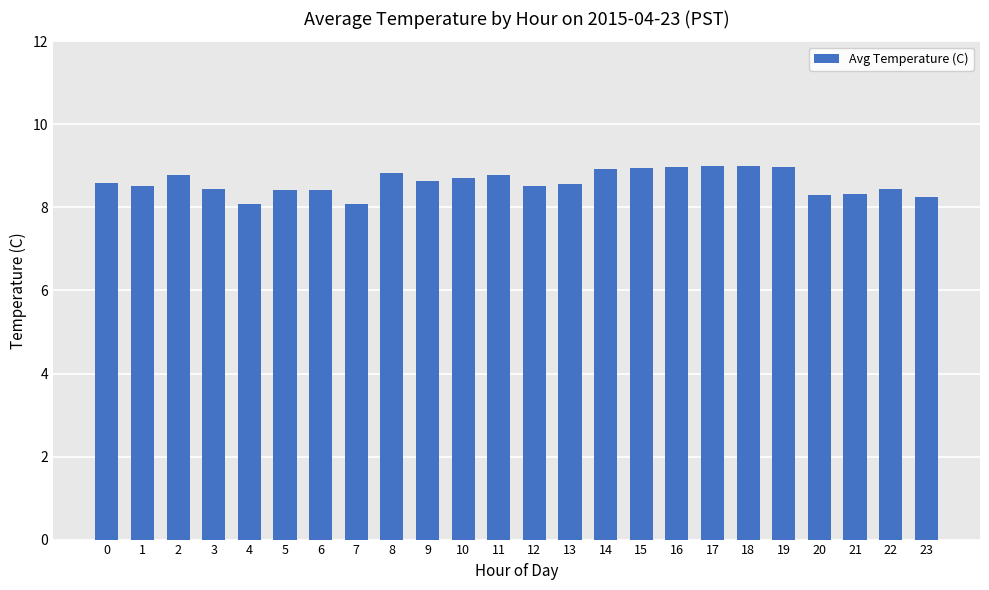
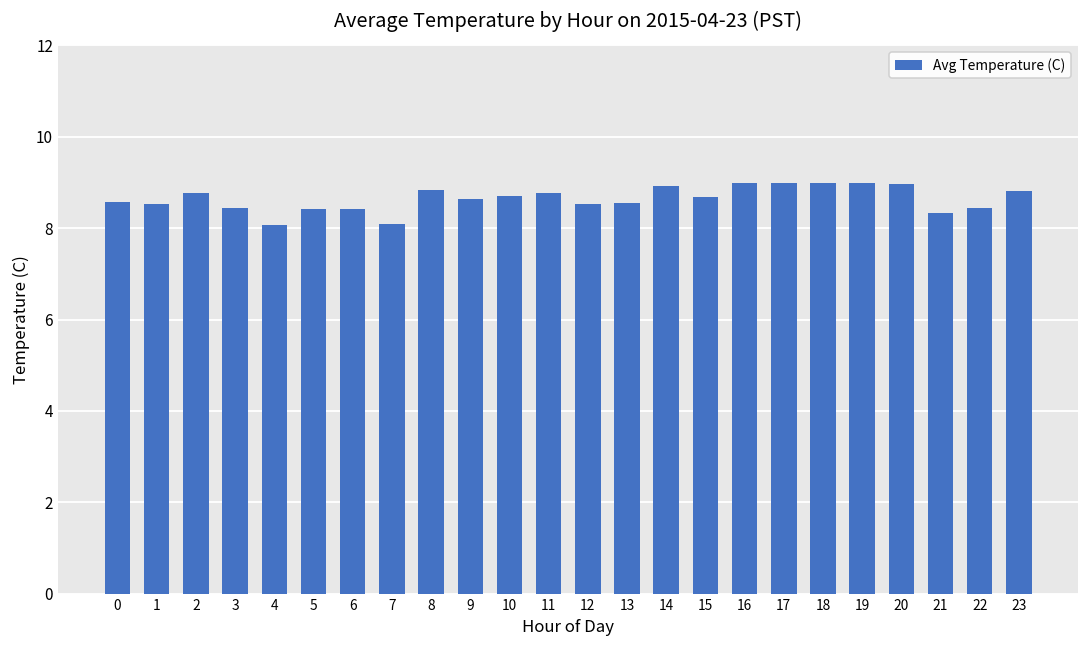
  {
    "0": 8.6,
    "1": 8.5,
    "2": 8.8,
    "3": 8.4,
    "4": 8.1,
    "5": 8.4,
    "6": 8.4,
    "7": 8.1,
    "8": 8.8,
    "9": 8.6,
    "10": 8.7,
    "11": 8.8,
    "12": 8.5,
    "13": 8.6,
    "14": 8.9,
-   "15": 9.0,
+   "15": 8.7,
    "16": 9.0,
    "17": 9.0,
    "18": 9.0,
    "19": 9.0,
-   "20": 8.3,
+   "20": 9.0,
    "21": 8.3,
    "22": 8.4,
-   "23": 8.3
+   "23": 8.8
  }
